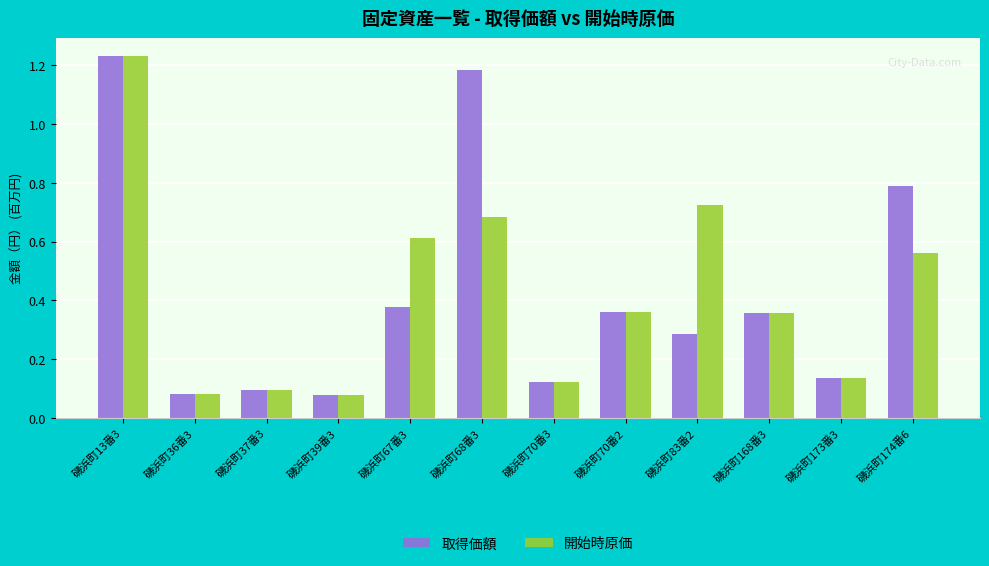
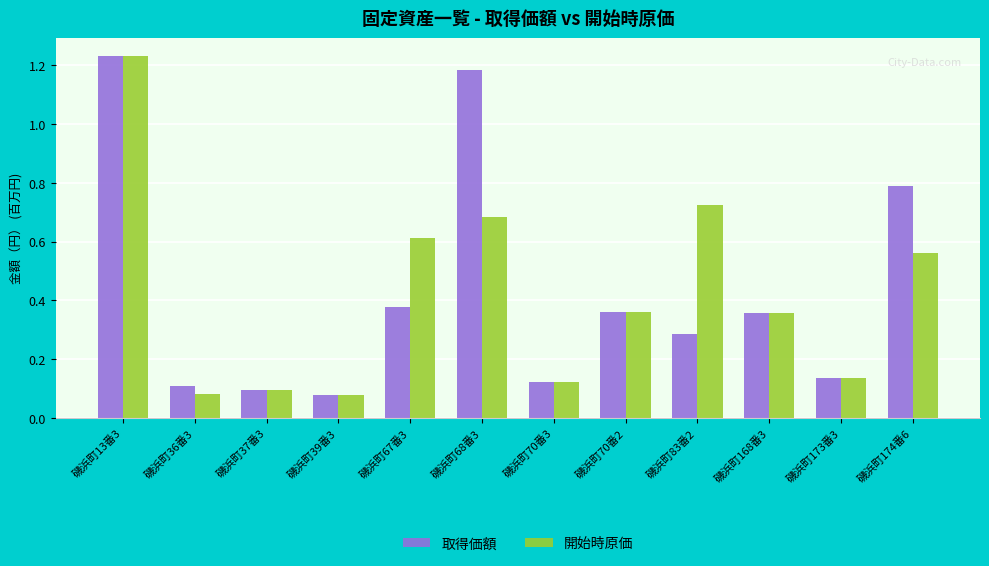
  {
    "取得価額": {
      "磯浜町13番3": 1.23,
-     "磯浜町36番3": 0.08,
+     "磯浜町36番3": 0.11,
      "磯浜町37番3": 0.09,
      "磯浜町39番3": 0.08,
      "磯浜町67番3": 0.38,
      "磯浜町68番3": 1.18,
      "磯浜町70番3": 0.12,
      "磯浜町70番2": 0.36,
      "磯浜町83番2": 0.28,
      "磯浜町168番3": 0.36,
      "磯浜町173番3": 0.13,
      "磯浜町174番6": 0.79
    },
    "開始時原価": {
      "磯浜町13番3": 1.23,
      "磯浜町36番3": 0.08,
      "磯浜町37番3": 0.09,
      "磯浜町39番3": 0.08,
      "磯浜町67番3": 0.61,
      "磯浜町68番3": 0.68,
      "磯浜町70番3": 0.12,
      "磯浜町70番2": 0.36,
      "磯浜町83番2": 0.72,
      "磯浜町168番3": 0.36,
      "磯浜町173番3": 0.13,
      "磯浜町174番6": 0.56
    }
  }
